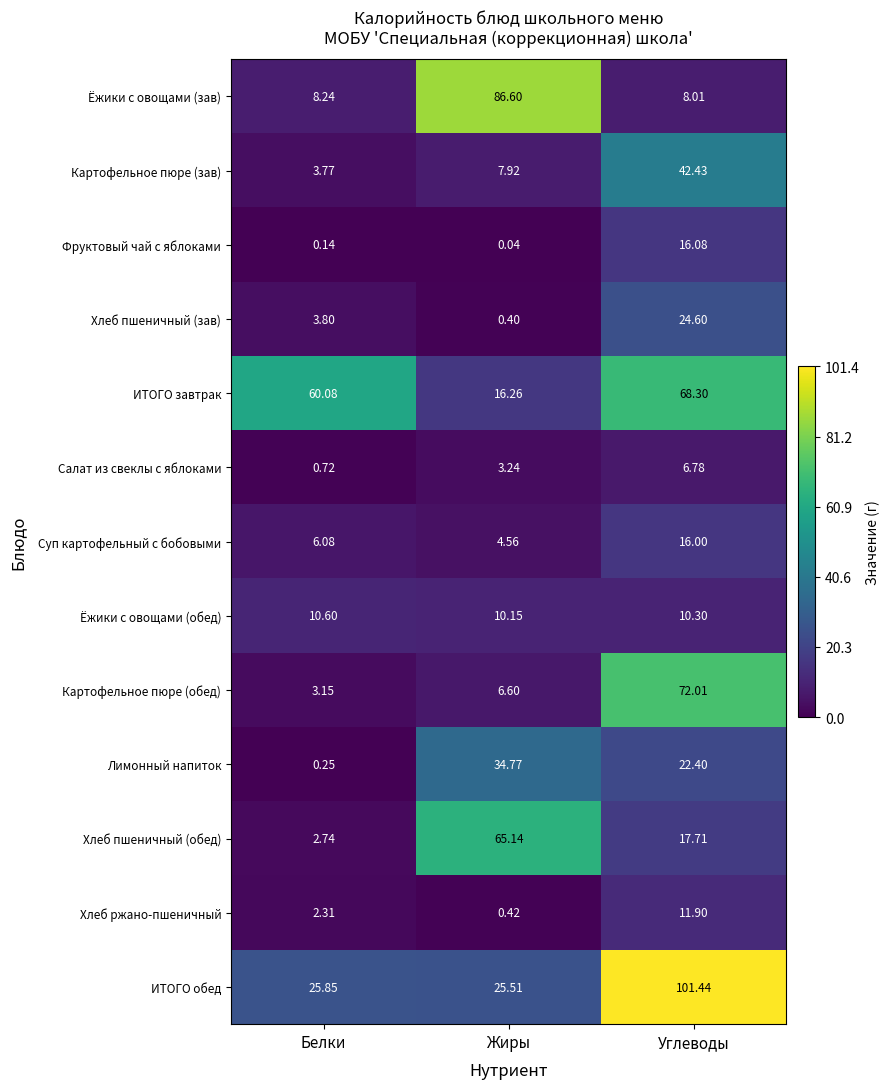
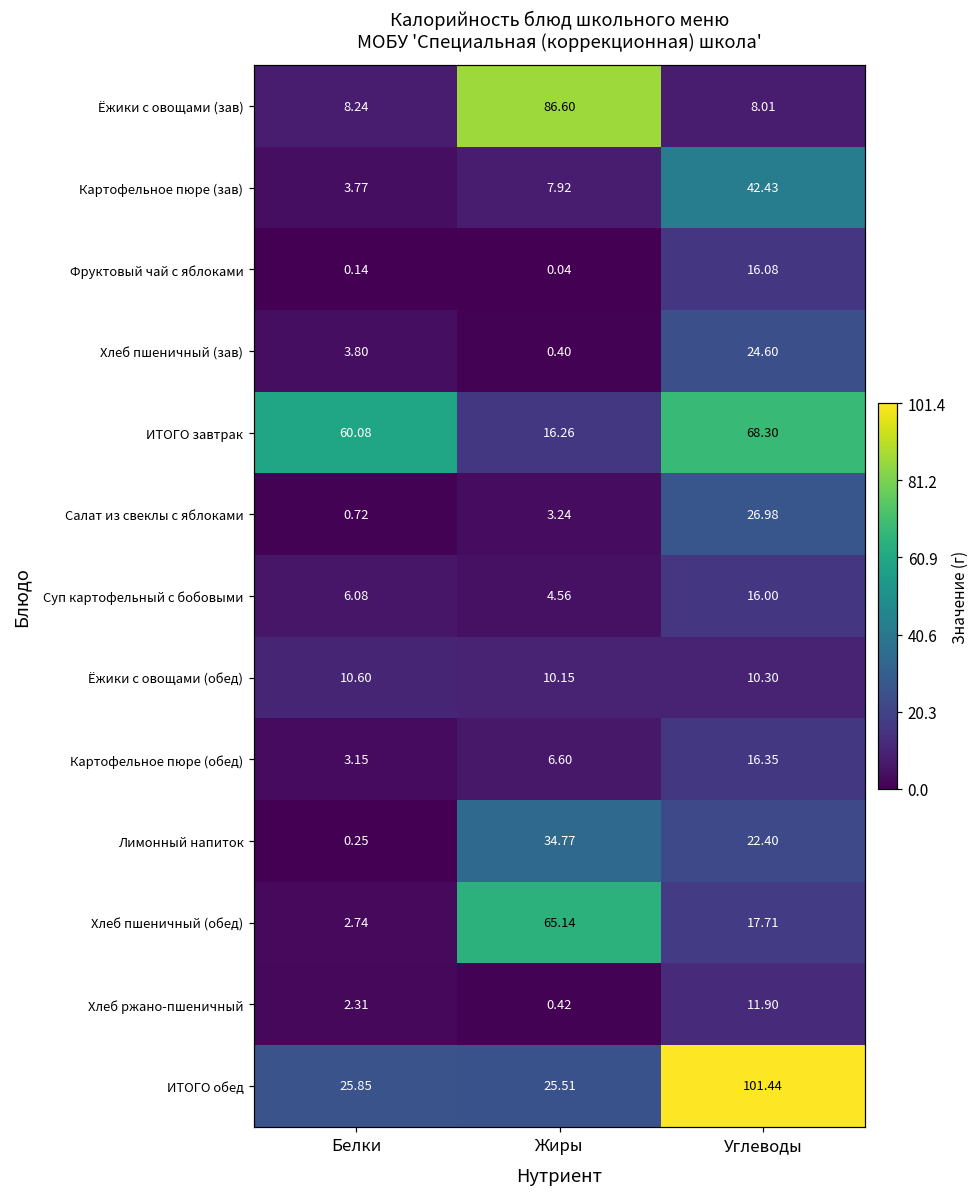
  {
    "Ёжики с овощами (зав)": {
      "Белки": 8.24,
      "Жиры": 86.60,
      "Углеводы": 8.01
    },
    "Картофельное пюре (зав)": {
      "Белки": 3.77,
      "Жиры": 7.92,
      "Углеводы": 42.43
    },
    "Фруктовый чай с яблоками": {
      "Белки": 0.14,
      "Жиры": 0.04,
      "Углеводы": 16.08
    },
    "Хлеб пшеничный (зав)": {
      "Белки": 3.80,
      "Жиры": 0.40,
      "Углеводы": 24.60
    },
    "ИТОГО завтрак": {
      "Белки": 60.08,
      "Жиры": 16.26,
      "Углеводы": 68.30
    },
    "Салат из свеклы с яблоками": {
      "Белки": 0.72,
      "Жиры": 3.24,
-     "Углеводы": 6.78
+     "Углеводы": 26.98
    },
    "Суп картофельный с бобовыми": {
      "Белки": 6.08,
      "Жиры": 4.56,
      "Углеводы": 16.00
    },
    "Ёжики с овощами (обед)": {
      "Белки": 10.60,
      "Жиры": 10.15,
      "Углеводы": 10.30
    },
    "Картофельное пюре (обед)": {
      "Белки": 3.15,
      "Жиры": 6.60,
-     "Углеводы": 72.01
+     "Углеводы": 16.35
    },
    "Лимонный напиток": {
      "Белки": 0.25,
      "Жиры": 34.77,
      "Углеводы": 22.40
    },
    "Хлеб пшеничный (обед)": {
      "Белки": 2.74,
      "Жиры": 65.14,
      "Углеводы": 17.71
    },
    "Хлеб ржано-пшеничный": {
      "Белки": 2.31,
      "Жиры": 0.42,
      "Углеводы": 11.90
    },
    "ИТОГО обед": {
      "Белки": 25.85,
      "Жиры": 25.51,
      "Углеводы": 101.44
    }
  }
